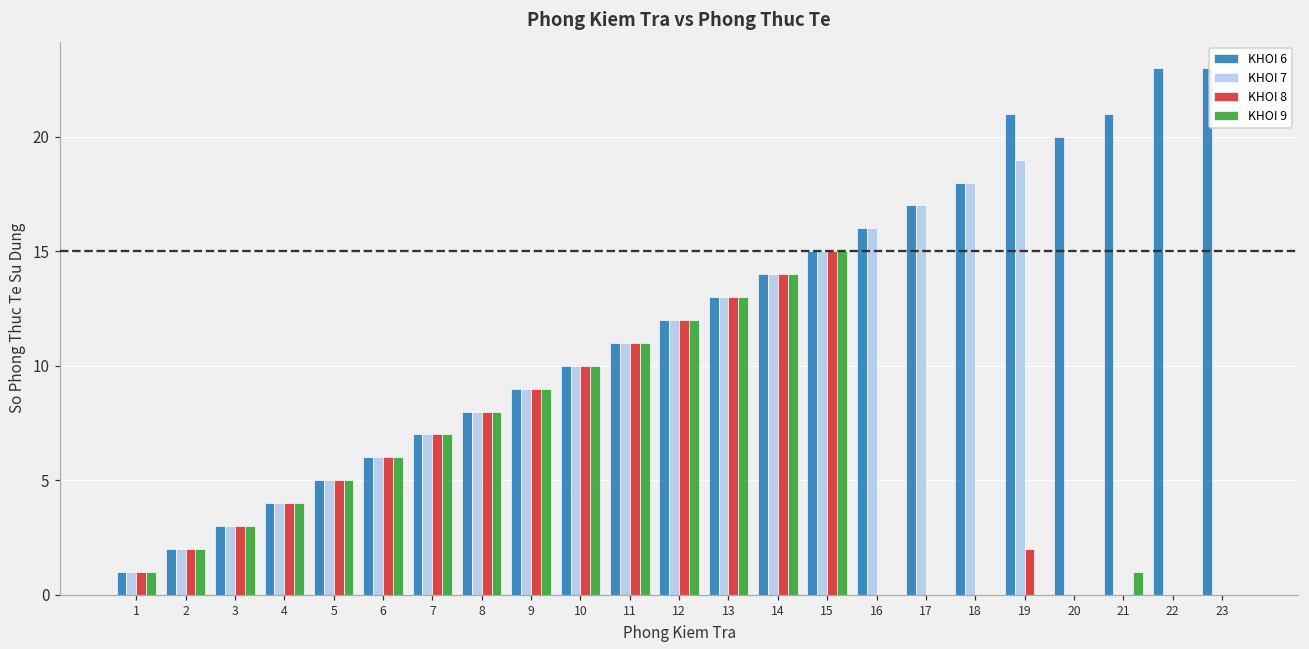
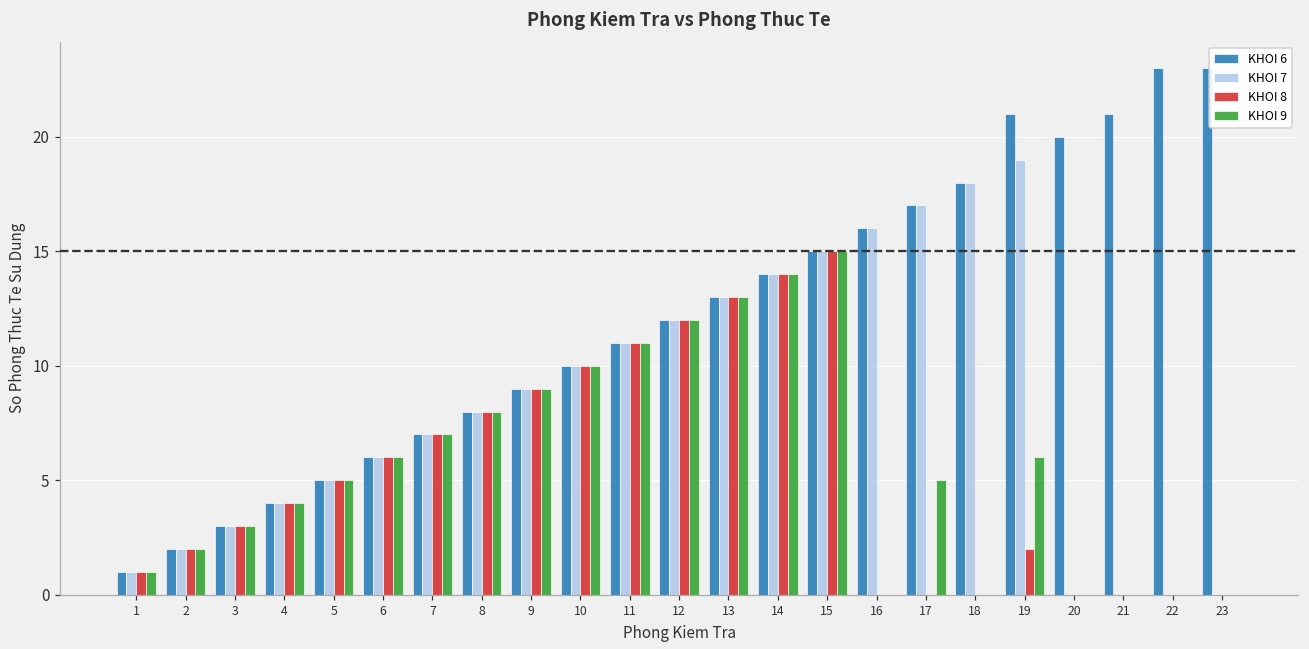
  {
    "KHOI 6": {
      "1": 1,
      "2": 2,
      "3": 3,
      "4": 4,
      "5": 5,
      "6": 6,
      "7": 7,
      "8": 8,
      "9": 9,
      "10": 10,
      "11": 11,
      "12": 12,
      "13": 13,
      "14": 14,
      "15": 15,
      "16": 16,
      "17": 17,
      "18": 18,
      "19": 21,
      "20": 20,
      "21": 21,
      "22": 23,
      "23": 23
    },
    "KHOI 7": {
      "1": 1,
      "2": 2,
      "3": 3,
      "4": 4,
      "5": 5,
      "6": 6,
      "7": 7,
      "8": 8,
      "9": 9,
      "10": 10,
      "11": 11,
      "12": 12,
      "13": 13,
      "14": 14,
      "15": 15,
      "16": 16,
      "17": 17,
      "18": 18,
      "19": 19,
      "20": 0,
      "21": 0,
      "22": 0,
      "23": 0
    },
    "KHOI 8": {
      "1": 1,
      "2": 2,
      "3": 3,
      "4": 4,
      "5": 5,
      "6": 6,
      "7": 7,
      "8": 8,
      "9": 9,
      "10": 10,
      "11": 11,
      "12": 12,
      "13": 13,
      "14": 14,
      "15": 15,
      "16": 0,
      "17": 0,
      "18": 0,
      "19": 2,
      "20": 0,
      "21": 0,
      "22": 0,
      "23": 0
    },
    "KHOI 9": {
      "1": 1,
      "2": 2,
      "3": 3,
      "4": 4,
      "5": 5,
      "6": 6,
      "7": 7,
      "8": 8,
      "9": 9,
      "10": 10,
      "11": 11,
      "12": 12,
      "13": 13,
      "14": 14,
      "15": 15,
      "16": 0,
-     "17": 0,
+     "17": 5,
      "18": 0,
-     "19": 0,
+     "19": 6,
      "20": 0,
-     "21": 1,
+     "21": 0,
      "22": 0,
      "23": 0
    }
  }
